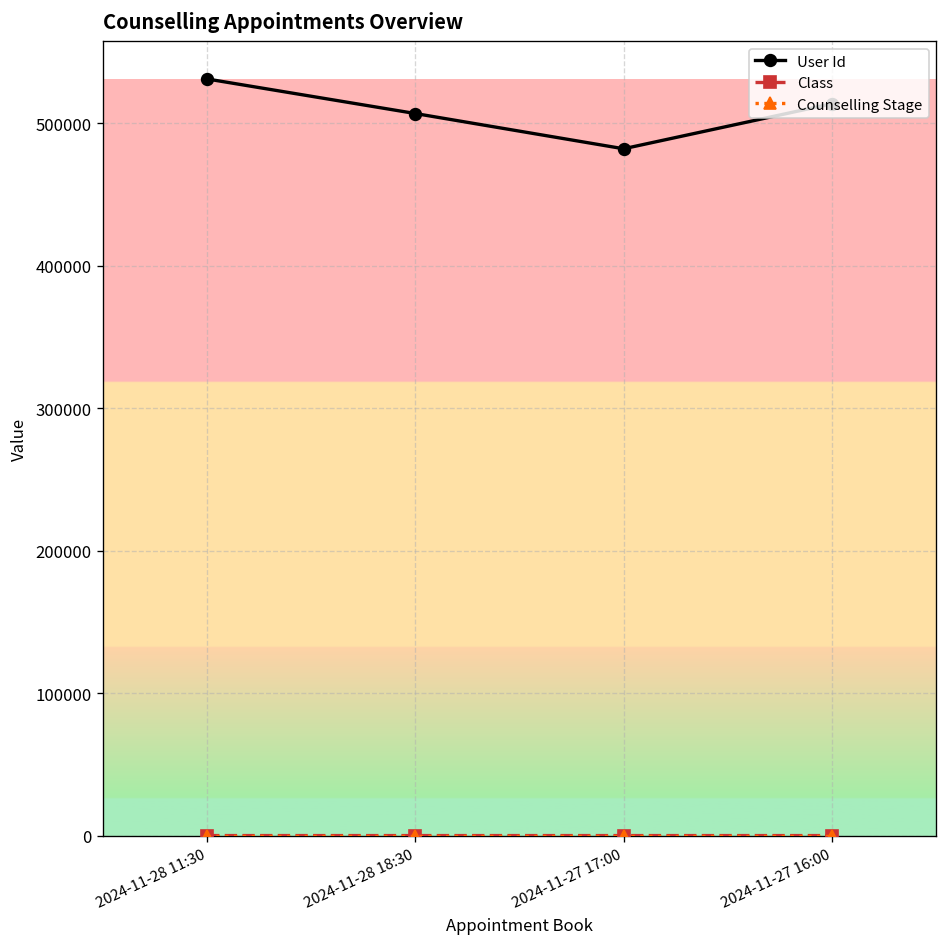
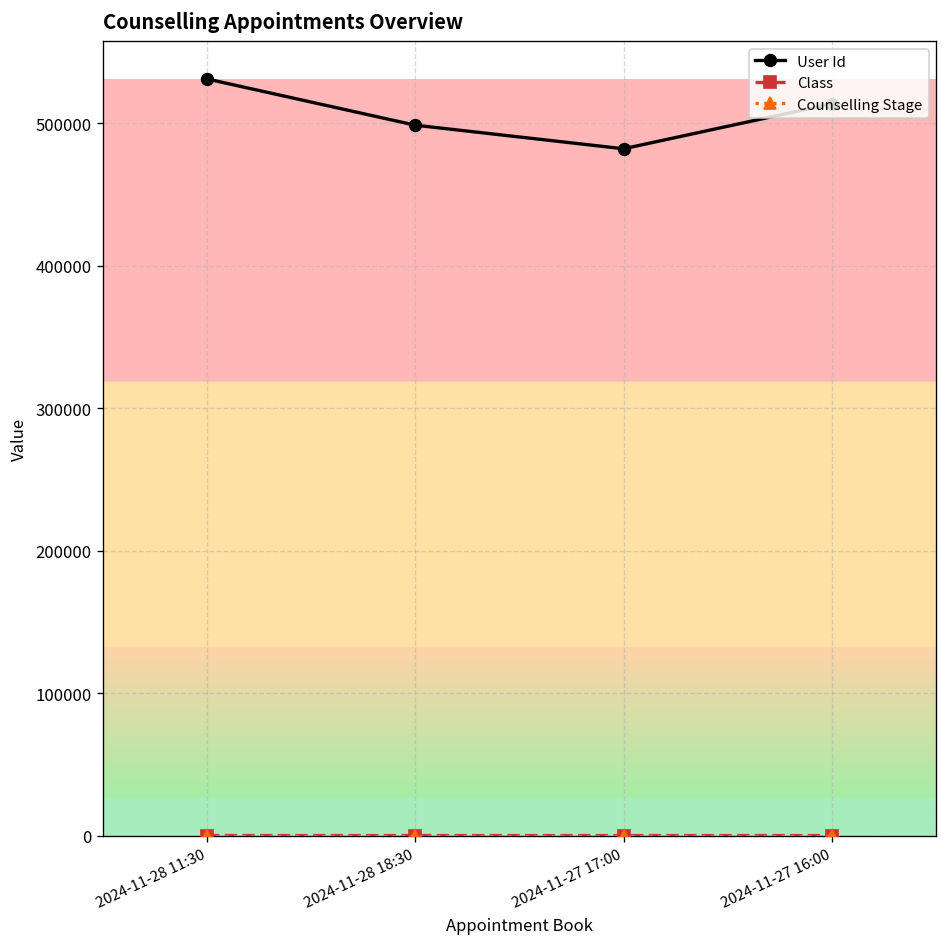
  {
    "User Id": {
      "2024-11-28 11:30": 531000,
-     "2024-11-28 18:30": 507000,
+     "2024-11-28 18:30": 498000,
      "2024-11-27 17:00": 482000
    },
    "Counselling Stage": {
      "2024-11-28 11:30": 0,
      "2024-11-28 18:30": 0,
      "2024-11-27 17:00": 0,
      "2024-11-27 16:00": 0
    }
  }
